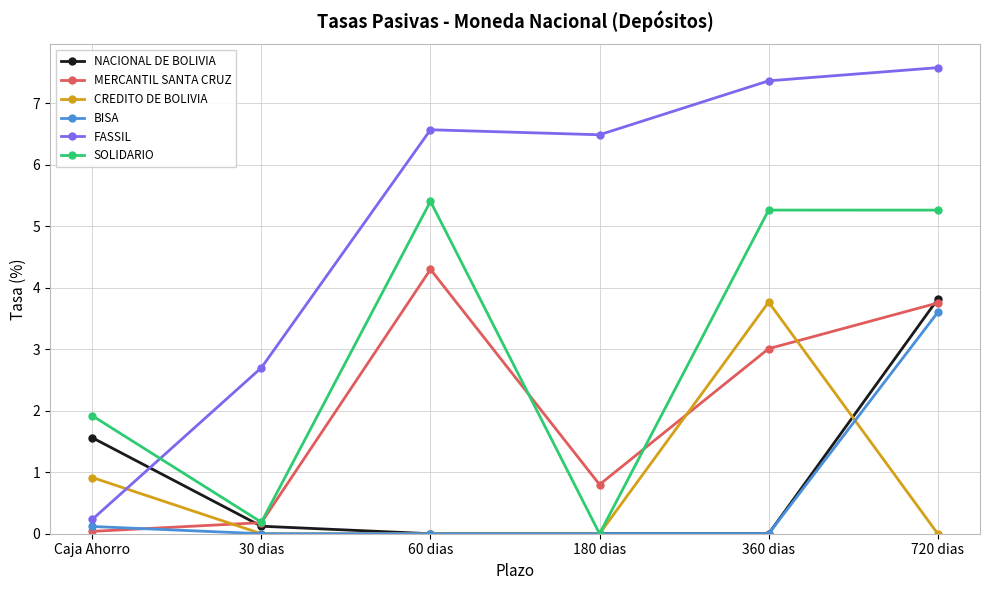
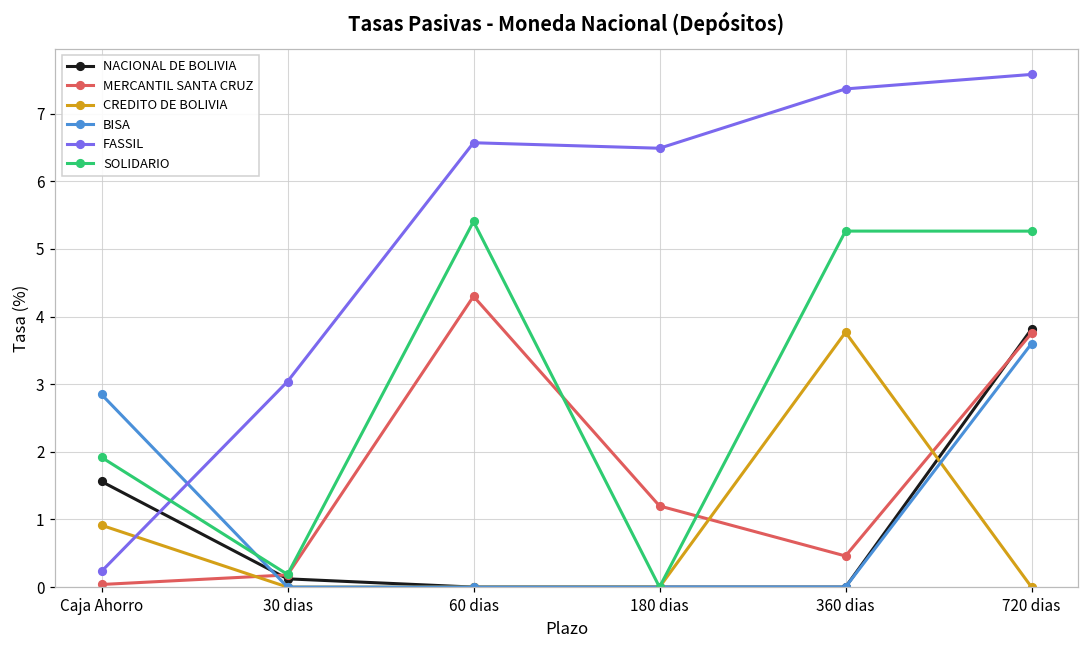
  {
    "NACIONAL DE BOLIVIA": {
      "Caja Ahorro": 1.6,
      "30 dias": 0.1,
      "720 dias": 3.8
    },
    "MERCANTIL SANTA CRUZ": {
      "Caja Ahorro": 0.0,
      "60 dias": 4.3,
-     "180 dias": 0.8,
-     "360 dias": 3.0,
+     "180 dias": 1.2,
+     "360 dias": 0.5,
      "720 dias": 3.8
    },
    "CREDITO DE BOLIVIA": {
      "Caja Ahorro": 0.9,
      "360 dias": 3.8,
      "720 dias": 0.0
    },
    "BISA": {
-     "Caja Ahorro": 0.1,
+     "Caja Ahorro": 2.8,
      "720 dias": 3.6
    },
    "FASSIL": {
      "Caja Ahorro": 0.2,
-     "30 dias": 2.7,
+     "30 dias": 3.0,
      "60 dias": 6.6,
      "180 dias": 6.5,
      "360 dias": 7.4,
      "720 dias": 7.6
    },
    "SOLIDARIO": {
      "Caja Ahorro": 1.9,
      "60 dias": 5.4,
      "360 dias": 5.3,
      "720 dias": 5.3
    }
  }
